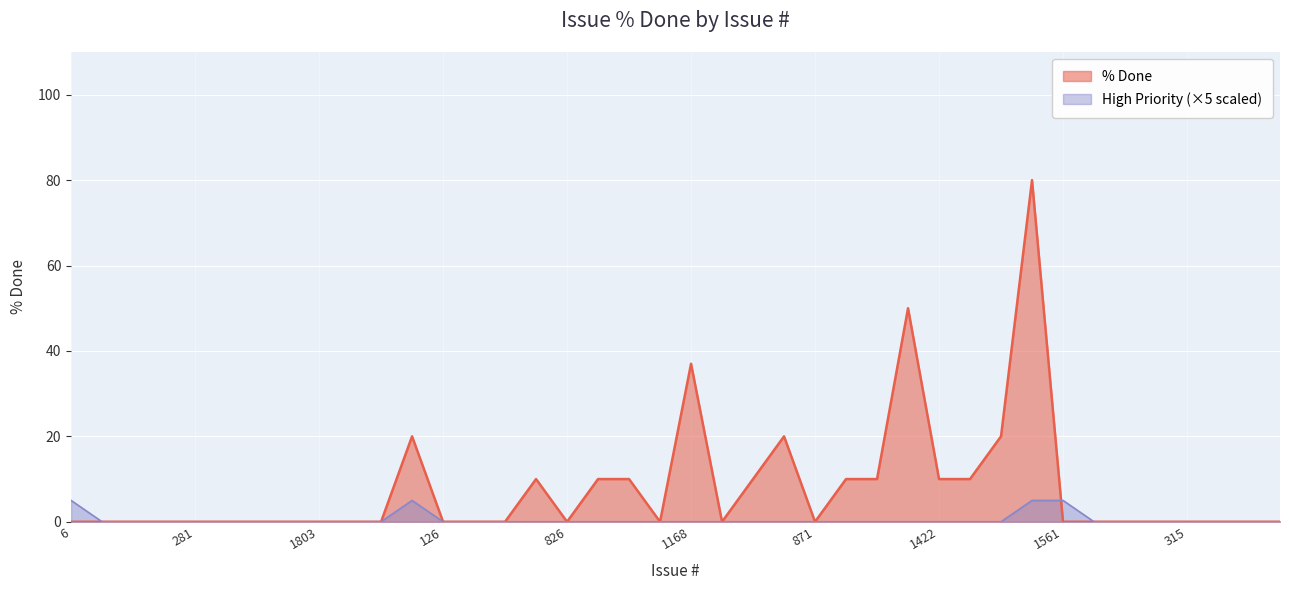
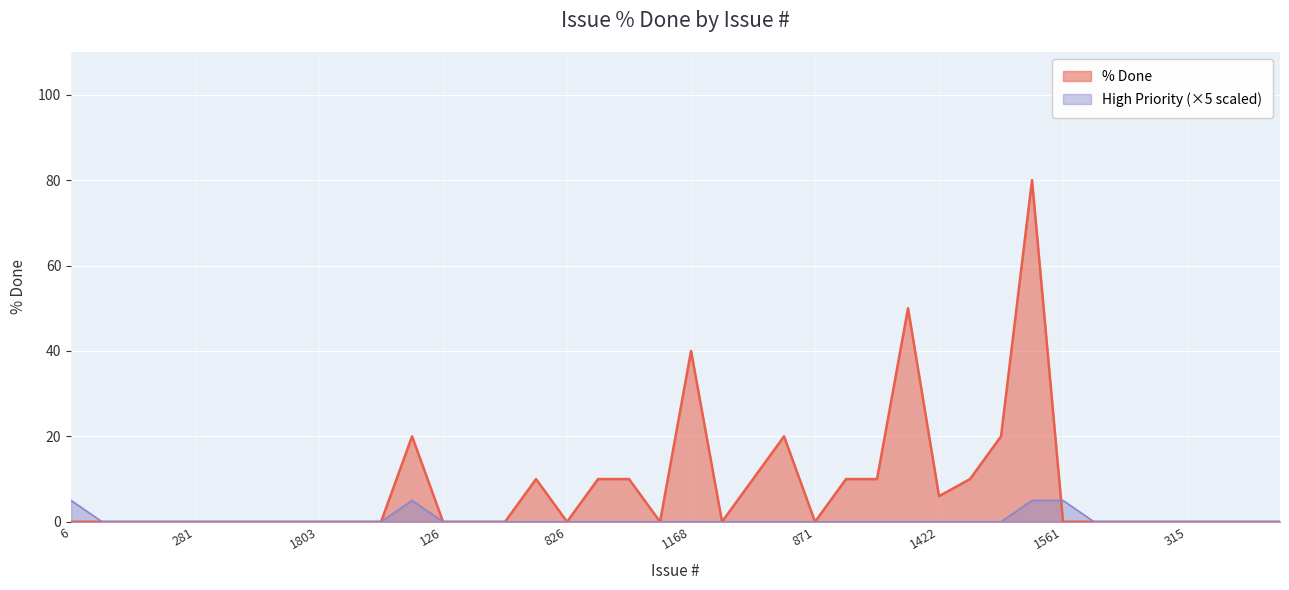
  {
    "% Done": {
      "6": 0,
-     "1168": 37,
-     "1422": 10,
+     "1168": 40,
+     "1422": 6,
      "1561": 0
    },
    "High Priority (×5 scaled)": {
      "6": 5,
      "1168": 0,
      "1422": 0,
      "1561": 5
    }
  }
